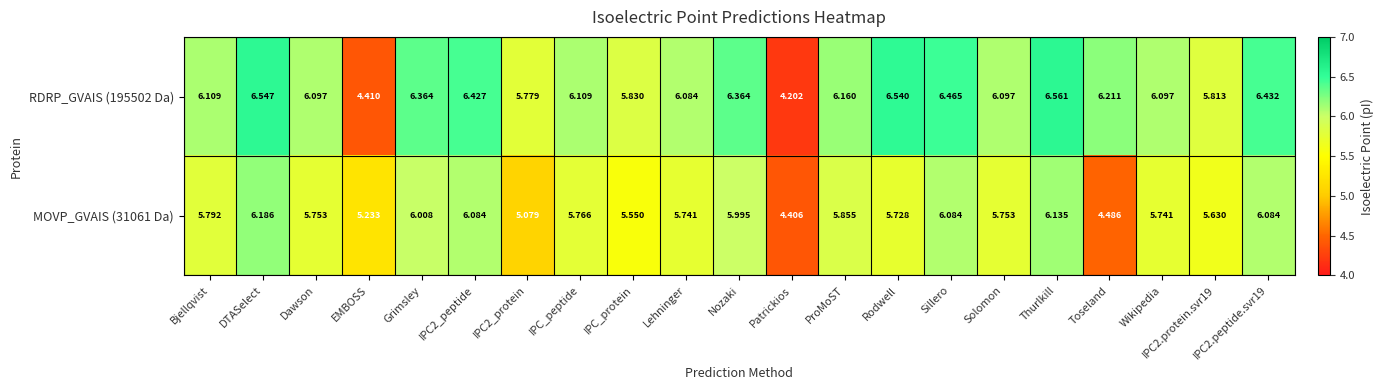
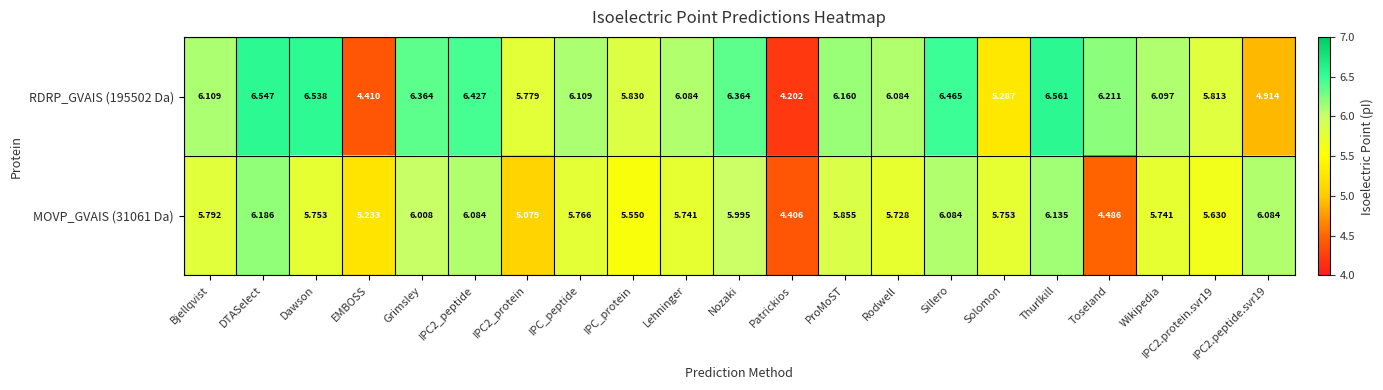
  {
    "RDRP_GVAIS (195502 Da)": {
      "Bjellqvist": 6.109,
      "DTASelect": 6.547,
-     "Dawson": 6.097,
+     "Dawson": 6.538,
      "EMBOSS": 4.410,
      "Grimsley": 6.364,
      "IPC2_peptide": 6.427,
      "IPC2_protein": 5.779,
      "IPC_peptide": 6.109,
      "IPC_protein": 5.830,
      "Lehninger": 6.084,
      "Nozaki": 6.364,
      "Patrickios": 4.202,
      "ProMoST": 6.160,
-     "Rodwell": 6.540,
+     "Rodwell": 6.084,
      "Sillero": 6.465,
-     "Solomon": 6.097,
+     "Solomon": 5.287,
      "Thurlkill": 6.561,
      "Toseland": 6.211,
      "Wikipedia": 6.097,
      "IPC2.protein.svr19": 5.813,
-     "IPC2.peptide.svr19": 6.432
+     "IPC2.peptide.svr19": 4.914
    },
    "MOVP_GVAIS (31061 Da)": {
      "Bjellqvist": 5.792,
      "DTASelect": 6.186,
      "Dawson": 5.753,
      "EMBOSS": 5.233,
      "Grimsley": 6.008,
      "IPC2_peptide": 6.084,
      "IPC2_protein": 5.079,
      "IPC_peptide": 5.766,
      "IPC_protein": 5.550,
      "Lehninger": 5.741,
      "Nozaki": 5.995,
      "Patrickios": 4.406,
      "ProMoST": 5.855,
      "Rodwell": 5.728,
      "Sillero": 6.084,
      "Solomon": 5.753,
      "Thurlkill": 6.135,
      "Toseland": 4.486,
      "Wikipedia": 5.741,
      "IPC2.protein.svr19": 5.630,
      "IPC2.peptide.svr19": 6.084
    }
  }
